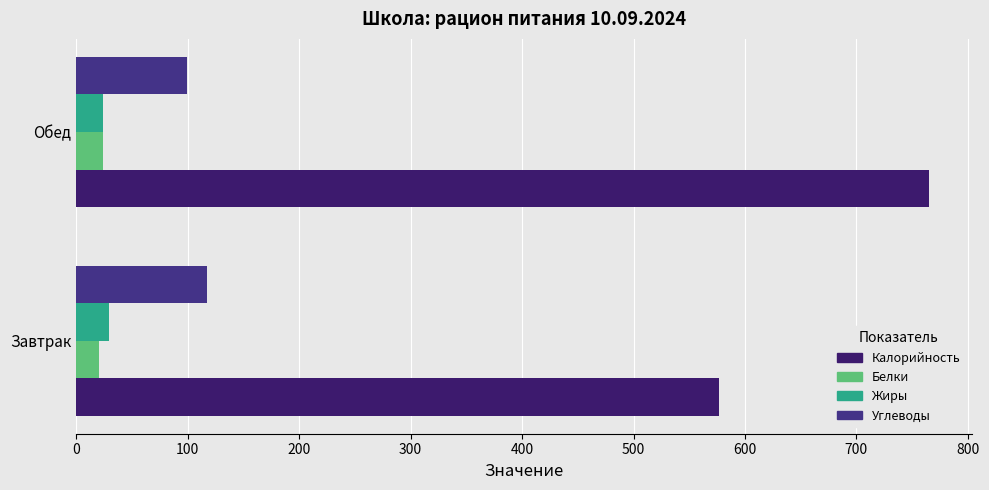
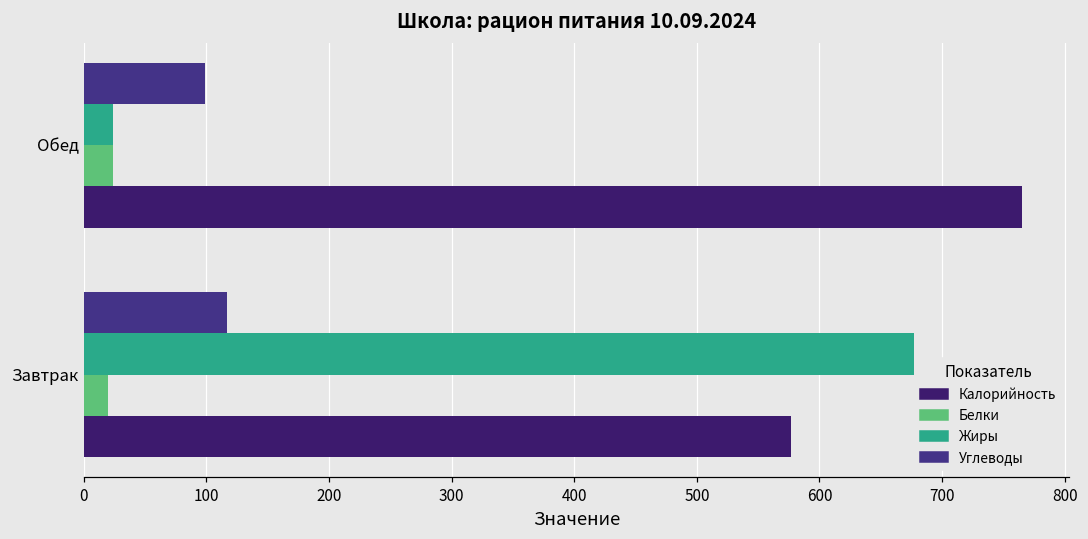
  {
    "Белки": {
      "Обед": 24,
      "Завтрак": 20
    },
    "Жиры": {
      "Обед": 24,
-     "Завтрак": 29
+     "Завтрак": 677
    }
  }
